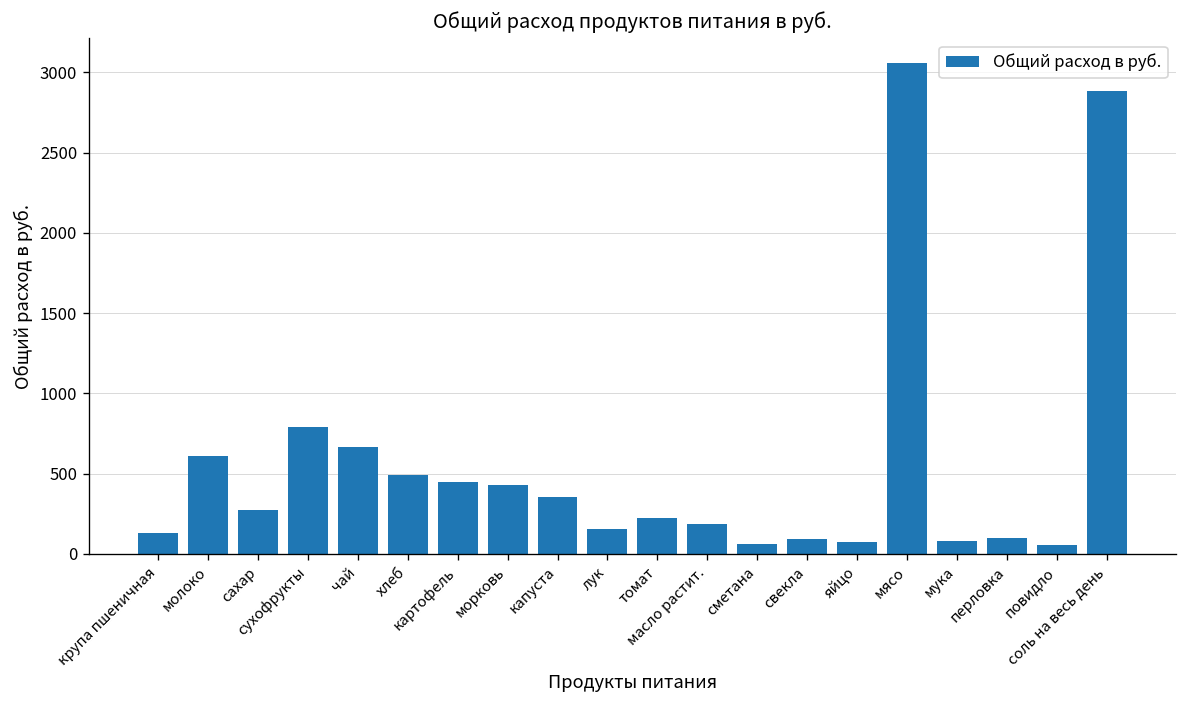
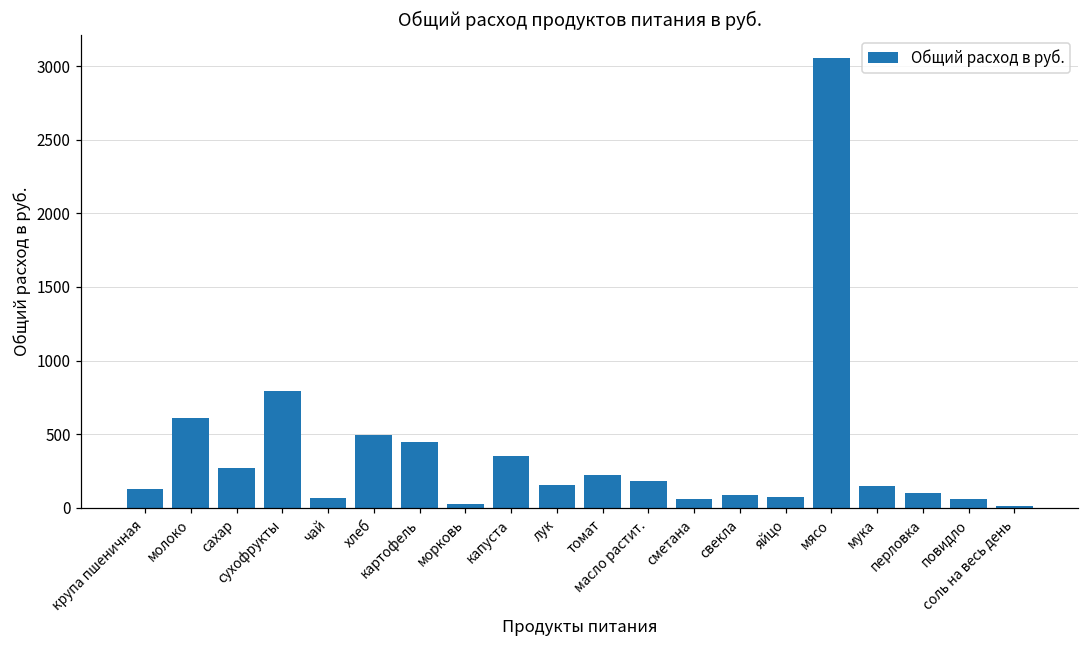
  {
    "крупа пшеничная": 130,
    "молоко": 610,
    "сахар": 270,
    "сухофрукты": 790,
-   "чай": 670,
+   "чай": 70,
    "хлеб": 490,
    "картофель": 450,
-   "морковь": 430,
+   "морковь": 30,
    "капуста": 350,
    "лук": 150,
    "томат": 220,
    "масло растит.": 180,
    "сметана": 60,
    "свекла": 90,
    "яйцо": 70,
    "мясо": 3060,
-   "мука": 80,
+   "мука": 150,
    "перловка": 100,
    "повидло": 60,
-   "соль на весь день": 2880
+   "соль на весь день": 10
  }
